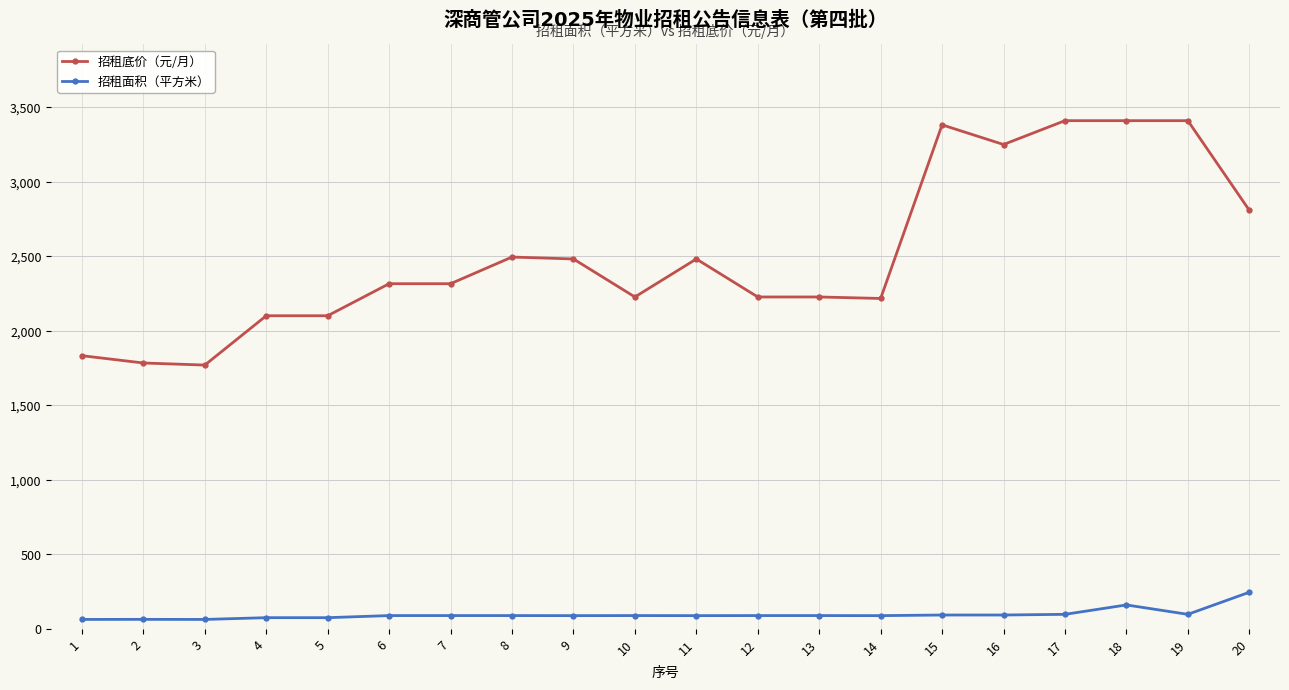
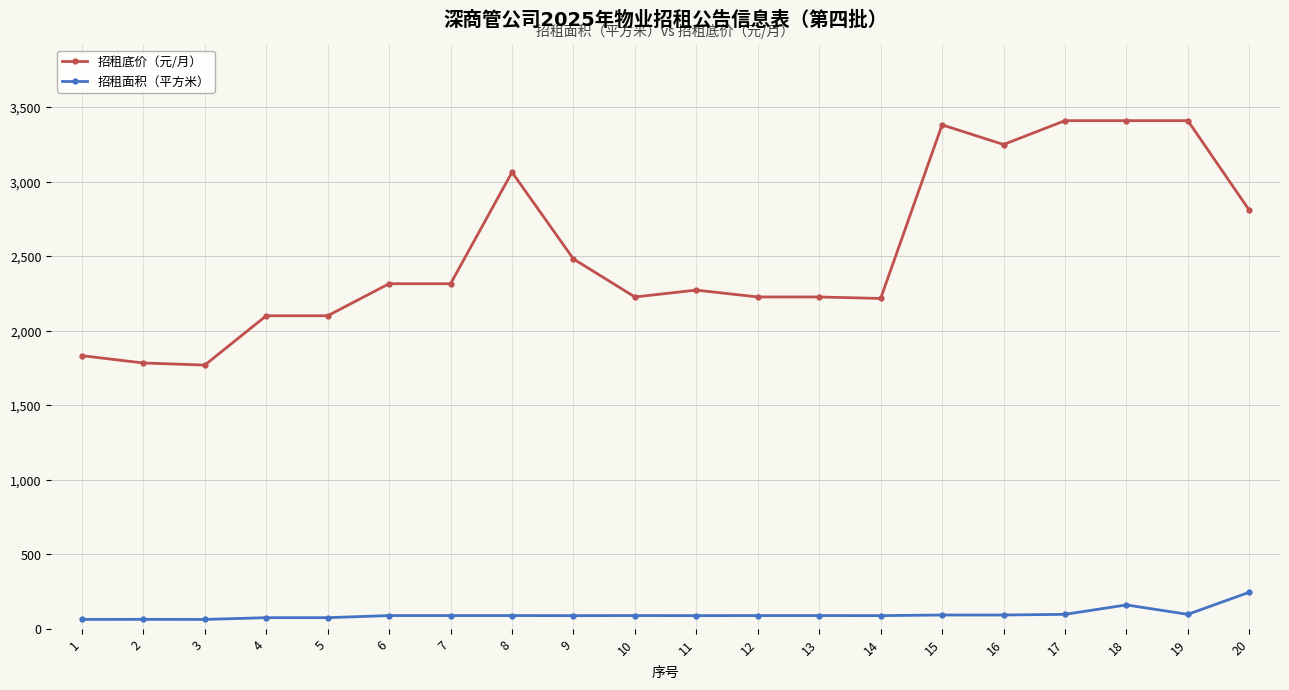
  {
    "招租底价（元/月）": {
      "1": "1,830",
      "2": "1,780",
      "3": "1,770",
      "4": "2,100",
      "5": "2,100",
      "6": "2,320",
      "7": "2,320",
-     "8": "2,500",
+     "8": "3,060",
      "9": "2,480",
      "10": "2,230",
-     "11": "2,480",
+     "11": "2,270",
      "12": "2,230",
      "13": "2,230",
      "14": "2,220",
      "15": "3,380",
      "16": "3,250",
      "17": "3,410",
      "18": "3,410",
      "19": "3,410",
      "20": "2,810"
    },
    "招租面积（平方米）": {
      "1": "60",
      "2": "60",
      "3": "60",
      "4": "80",
      "5": "80",
      "6": "90",
      "7": "90",
      "8": "90",
      "9": "90",
      "10": "90",
      "11": "90",
      "12": "90",
      "13": "90",
      "14": "90",
      "15": "90",
      "16": "90",
      "17": "100",
      "18": "160",
      "19": "100",
      "20": "250"
    }
  }
